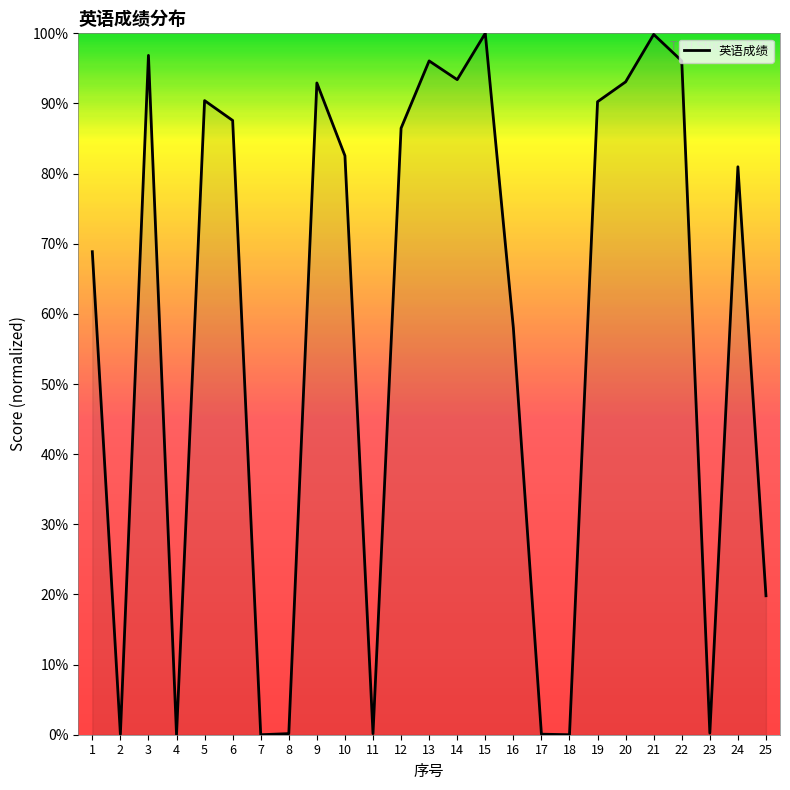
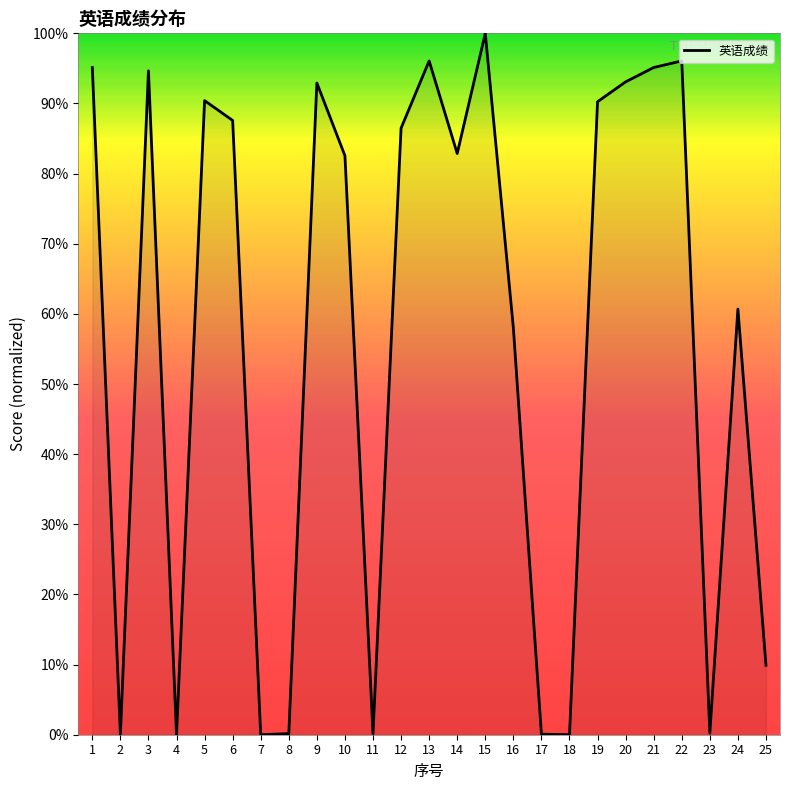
  {
-   "1": "69%",
+   "1": "95%",
    "2": "0%",
-   "3": "97%",
+   "3": "95%",
    "4": "0%",
    "5": "90%",
    "6": "88%",
    "7": "0%",
    "8": "0%",
    "9": "93%",
    "10": "83%",
    "11": "0%",
    "12": "86%",
    "13": "96%",
-   "14": "93%",
+   "14": "83%",
    "15": "100%",
    "16": "58%",
    "17": "0%",
    "18": "0%",
    "19": "90%",
    "20": "93%",
-   "21": "100%",
+   "21": "95%",
    "23": "0%",
-   "24": "81%",
-   "25": "20%"
+   "24": "61%",
+   "25": "10%"
  }
